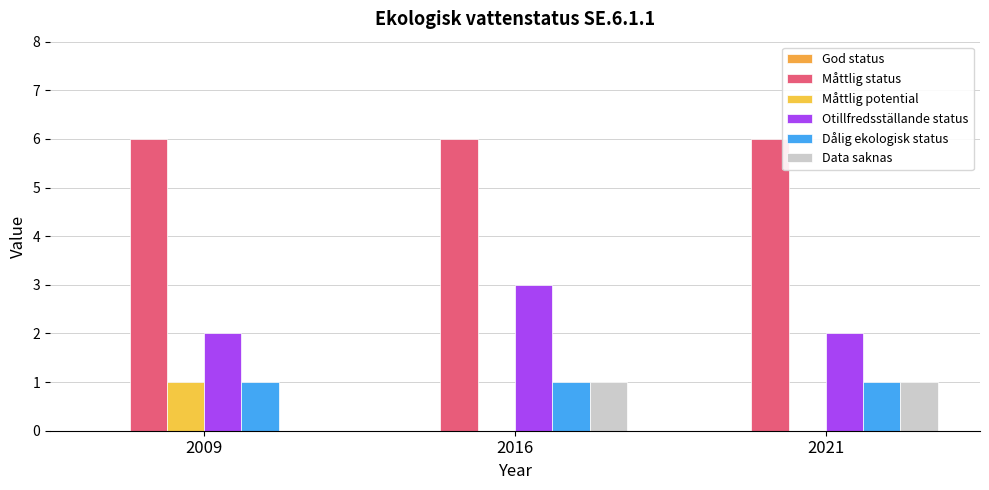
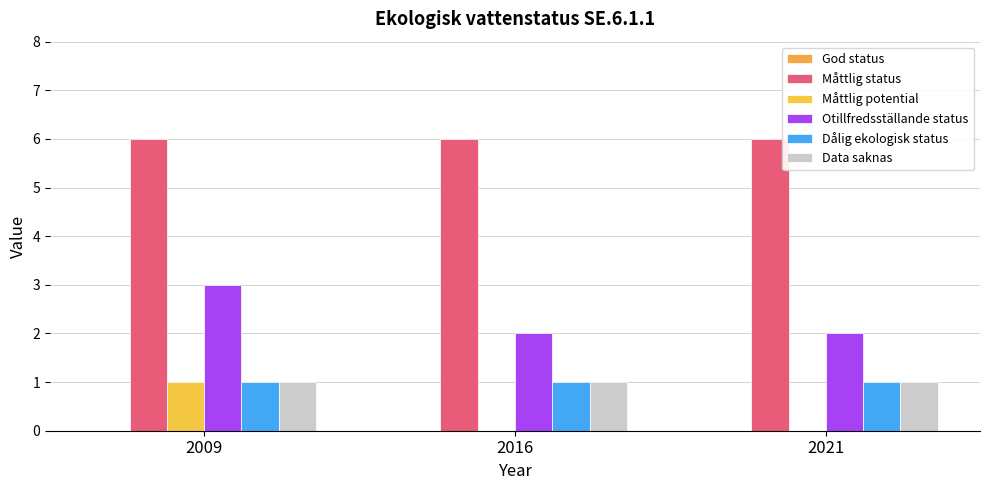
  {
    "Måttlig status": {
      "2009": 6,
      "2016": 6,
      "2021": 6
    },
    "Otillfredsställande status": {
-     "2009": 2,
-     "2016": 3,
+     "2009": 3,
+     "2016": 2,
      "2021": 2
    },
    "Dålig ekologisk status": {
      "2009": 1,
      "2016": 1,
      "2021": 1
    },
    "Data saknas": {
-     "2009": 0,
+     "2009": 1,
      "2016": 1,
      "2021": 1
    }
  }
